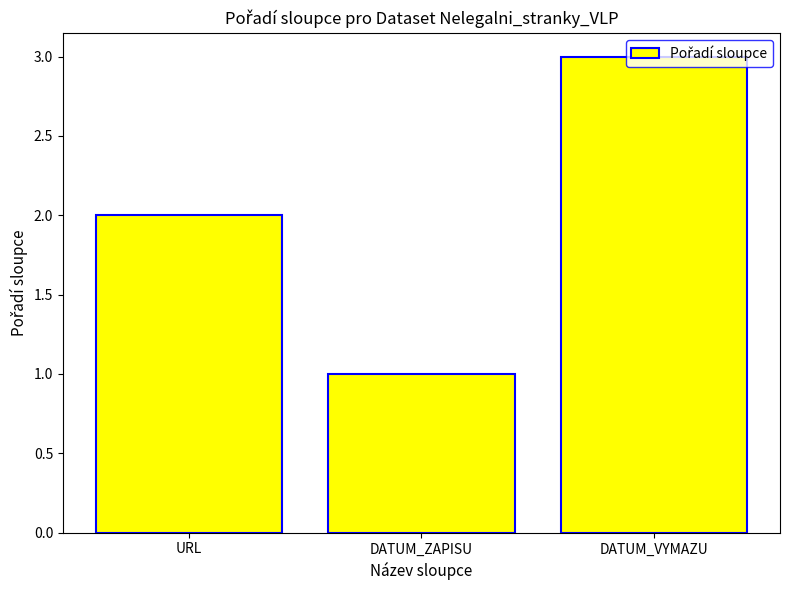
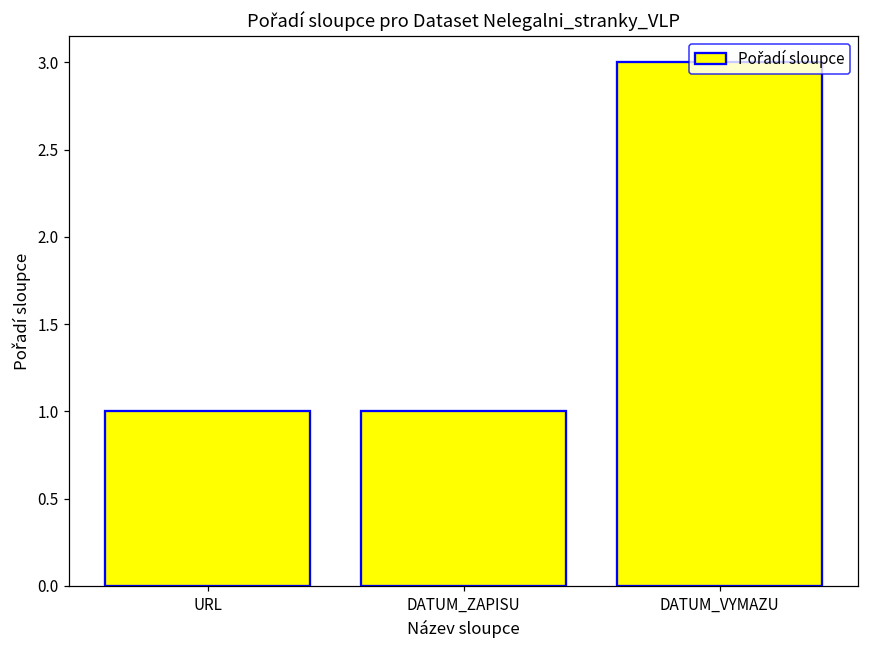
  {
-   "URL": 2,
+   "URL": 1,
    "DATUM_ZAPISU": 1
  }
